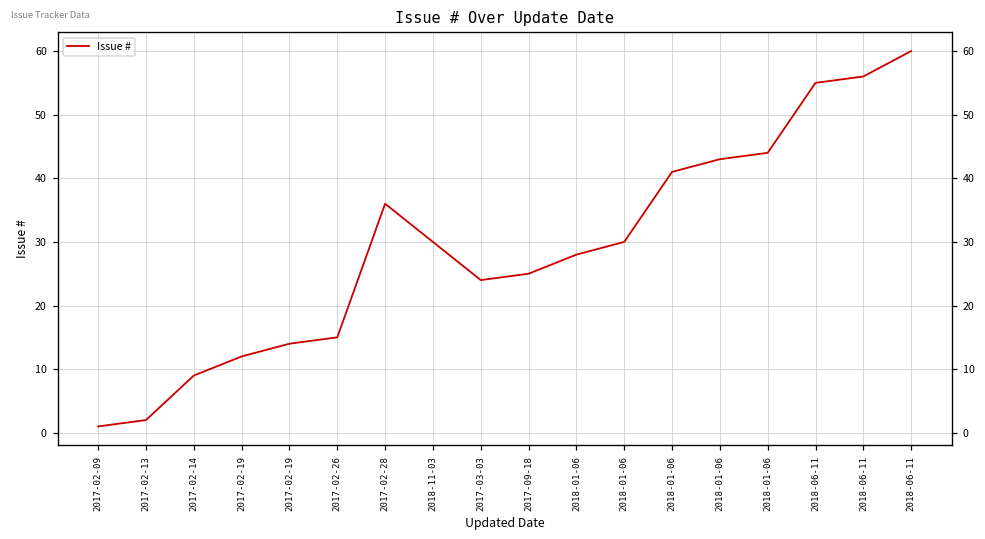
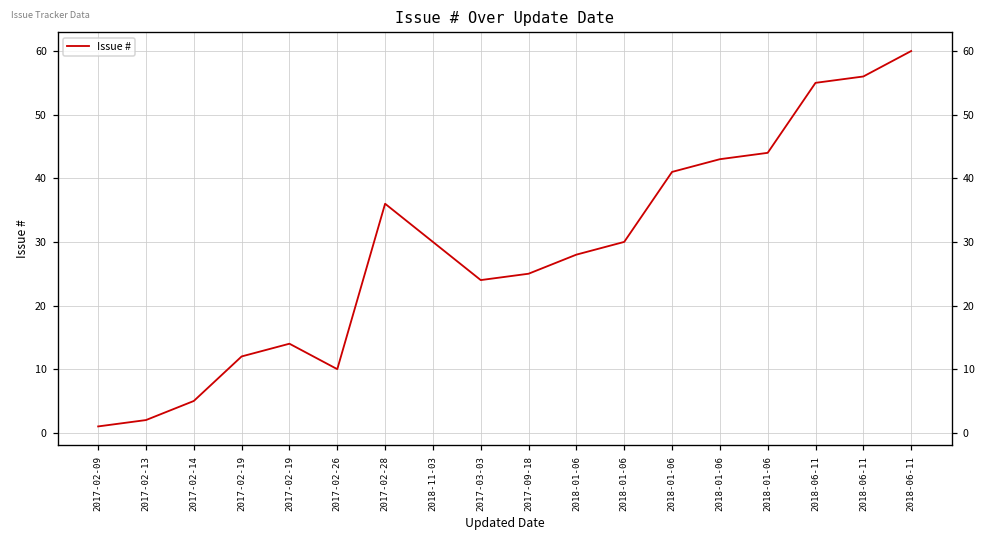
  {
    "2017-02-09": 1,
    "2017-02-13": 2,
-   "2017-02-14": 9,
-   "2017-02-26": 15,
+   "2017-02-14": 5,
+   "2017-02-26": 10,
    "2017-02-28": 36,
    "2018-11-03": 30,
    "2017-03-03": 24,
    "2017-09-18": 25
  }
